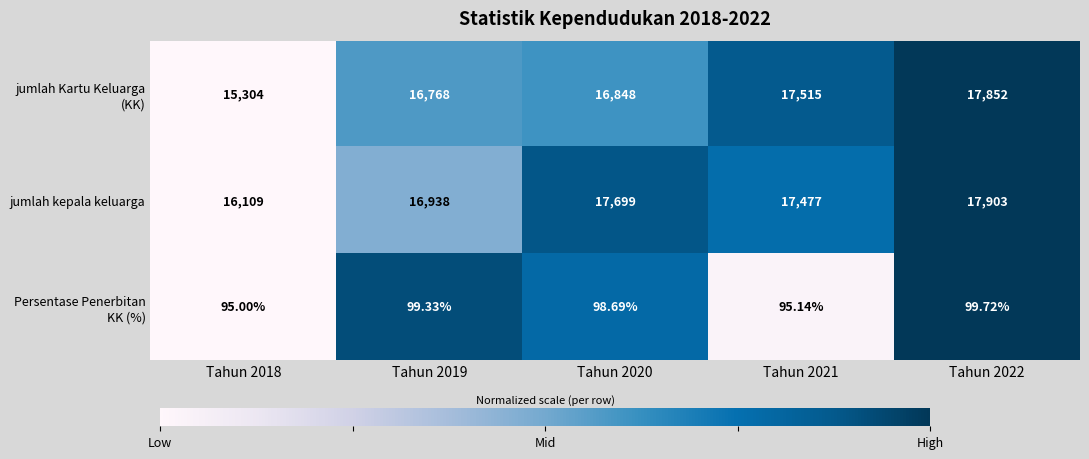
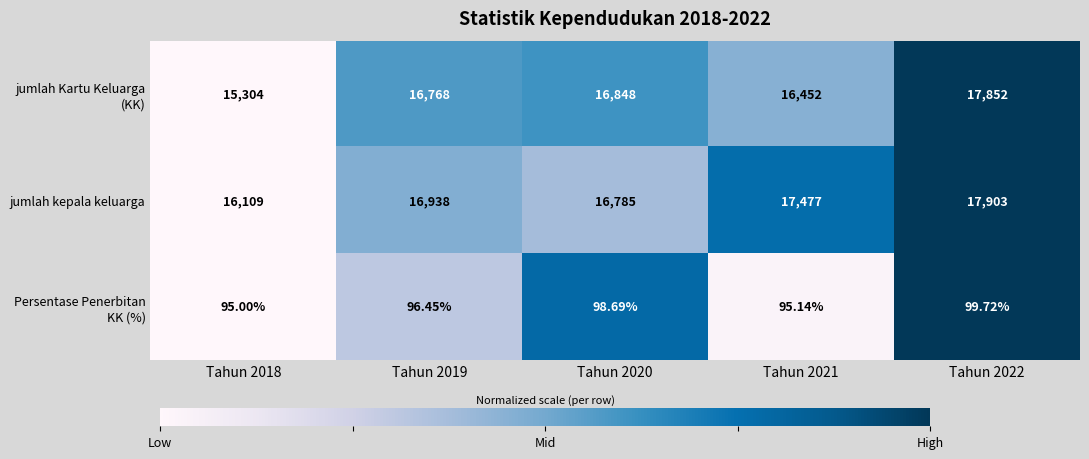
  {
    "jumlah Kartu Keluarga (KK)": {
      "Tahun 2018": "15,304",
      "Tahun 2019": "16,768",
      "Tahun 2020": "16,848",
-     "Tahun 2021": "17,515",
+     "Tahun 2021": "16,452",
      "Tahun 2022": "17,852"
    },
    "jumlah kepala keluarga": {
      "Tahun 2018": "16,109",
      "Tahun 2019": "16,938",
-     "Tahun 2020": "17,699",
+     "Tahun 2020": "16,785",
      "Tahun 2021": "17,477",
      "Tahun 2022": "17,903"
    },
    "Persentase Penerbitan KK (%)": {
      "Tahun 2018": "95.00%",
-     "Tahun 2019": "99.33%",
+     "Tahun 2019": "96.45%",
      "Tahun 2020": "98.69%",
      "Tahun 2021": "95.14%",
      "Tahun 2022": "99.72%"
    }
  }
